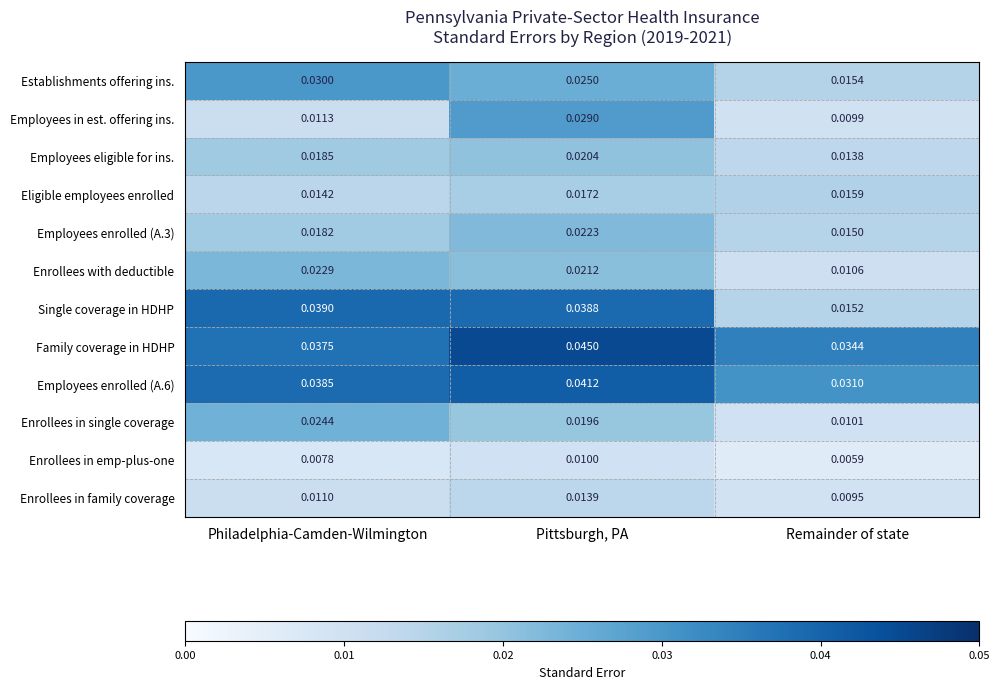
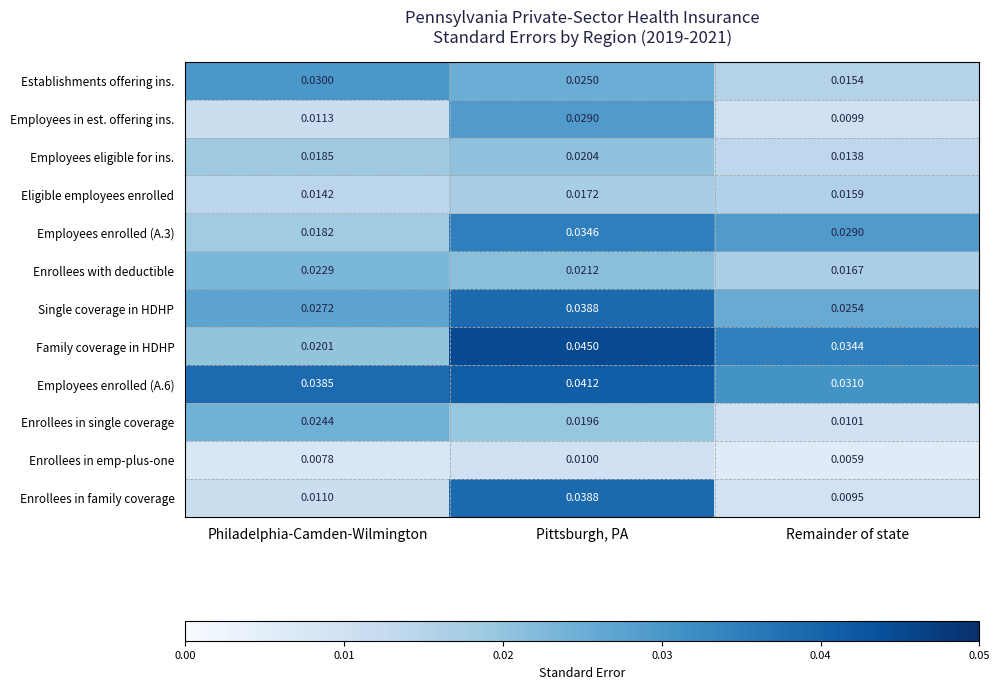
  {
    "Establishments offering ins.": {
      "Philadelphia-Camden-Wilmington": 0.0300,
      "Pittsburgh, PA": 0.0250,
      "Remainder of state": 0.0154
    },
    "Employees in est. offering ins.": {
      "Philadelphia-Camden-Wilmington": 0.0113,
      "Pittsburgh, PA": 0.0290,
      "Remainder of state": 0.0099
    },
    "Employees eligible for ins.": {
      "Philadelphia-Camden-Wilmington": 0.0185,
      "Pittsburgh, PA": 0.0204,
      "Remainder of state": 0.0138
    },
    "Eligible employees enrolled": {
      "Philadelphia-Camden-Wilmington": 0.0142,
      "Pittsburgh, PA": 0.0172,
      "Remainder of state": 0.0159
    },
    "Employees enrolled (A.3)": {
      "Philadelphia-Camden-Wilmington": 0.0182,
-     "Pittsburgh, PA": 0.0223,
-     "Remainder of state": 0.0150
+     "Pittsburgh, PA": 0.0346,
+     "Remainder of state": 0.0290
    },
    "Enrollees with deductible": {
      "Philadelphia-Camden-Wilmington": 0.0229,
      "Pittsburgh, PA": 0.0212,
-     "Remainder of state": 0.0106
+     "Remainder of state": 0.0167
    },
    "Single coverage in HDHP": {
-     "Philadelphia-Camden-Wilmington": 0.0390,
+     "Philadelphia-Camden-Wilmington": 0.0272,
      "Pittsburgh, PA": 0.0388,
-     "Remainder of state": 0.0152
+     "Remainder of state": 0.0254
    },
    "Family coverage in HDHP": {
-     "Philadelphia-Camden-Wilmington": 0.0375,
+     "Philadelphia-Camden-Wilmington": 0.0201,
      "Pittsburgh, PA": 0.0450,
      "Remainder of state": 0.0344
    },
    "Employees enrolled (A.6)": {
      "Philadelphia-Camden-Wilmington": 0.0385,
      "Pittsburgh, PA": 0.0412,
      "Remainder of state": 0.0310
    },
    "Enrollees in single coverage": {
      "Philadelphia-Camden-Wilmington": 0.0244,
      "Pittsburgh, PA": 0.0196,
      "Remainder of state": 0.0101
    },
    "Enrollees in emp-plus-one": {
      "Philadelphia-Camden-Wilmington": 0.0078,
      "Pittsburgh, PA": 0.0100,
      "Remainder of state": 0.0059
    },
    "Enrollees in family coverage": {
      "Philadelphia-Camden-Wilmington": 0.0110,
-     "Pittsburgh, PA": 0.0139,
+     "Pittsburgh, PA": 0.0388,
      "Remainder of state": 0.0095
    }
  }
